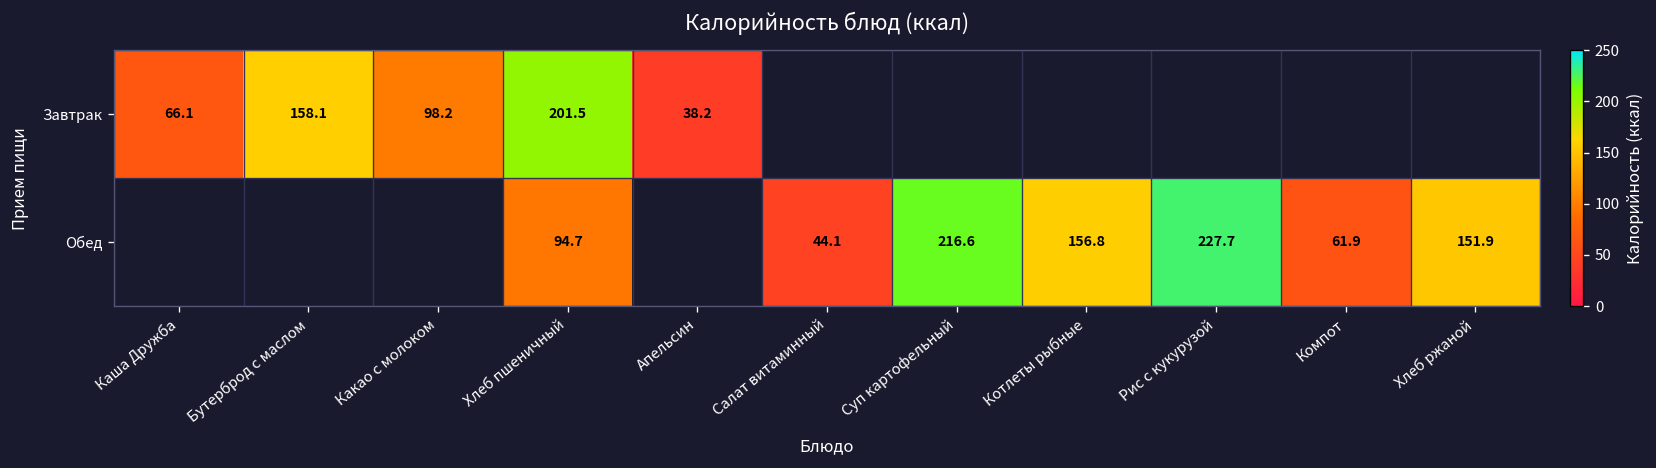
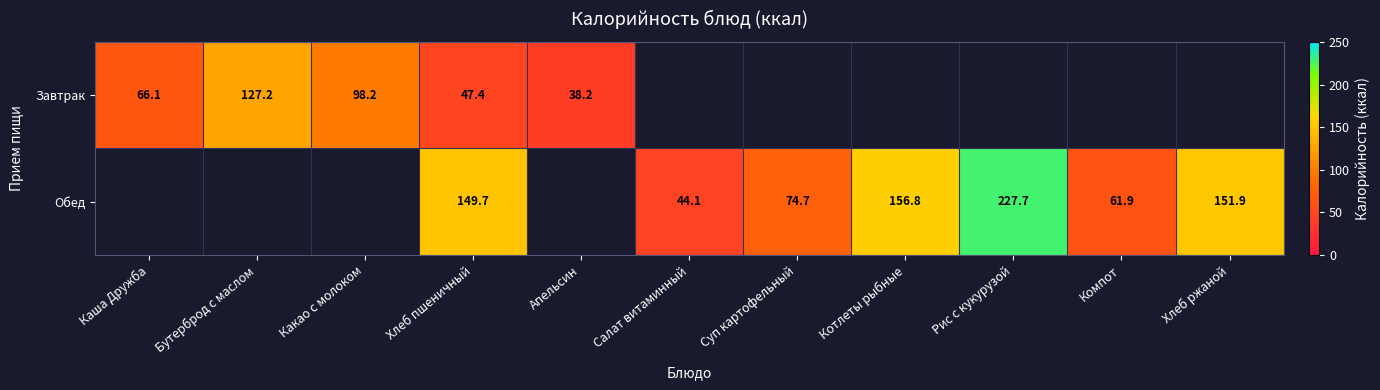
  {
    "Завтрак": {
      "Каша Дружба": 66.1,
-     "Бутерброд с маслом": 158.1,
+     "Бутерброд с маслом": 127.2,
      "Какао с молоком": 98.2,
-     "Хлеб пшеничный": 201.5,
+     "Хлеб пшеничный": 47.4,
      "Апельсин": 38.2
    },
    "Обед": {
-     "Хлеб пшеничный": 94.7,
+     "Хлеб пшеничный": 149.7,
      "Салат витаминный": 44.1,
-     "Суп картофельный": 216.6,
+     "Суп картофельный": 74.7,
      "Котлеты рыбные": 156.8,
      "Рис с кукурузой": 227.7,
      "Компот": 61.9,
      "Хлеб ржаной": 151.9
    }
  }
